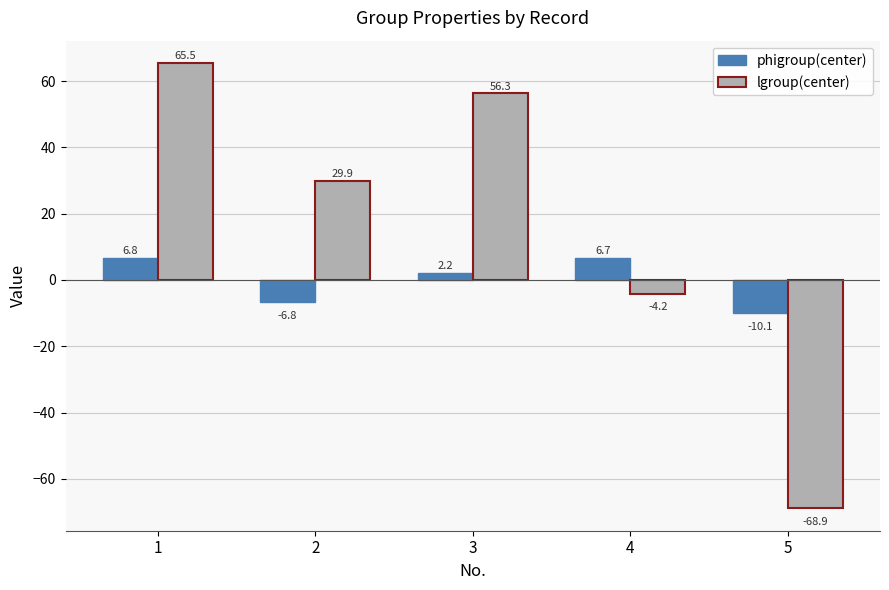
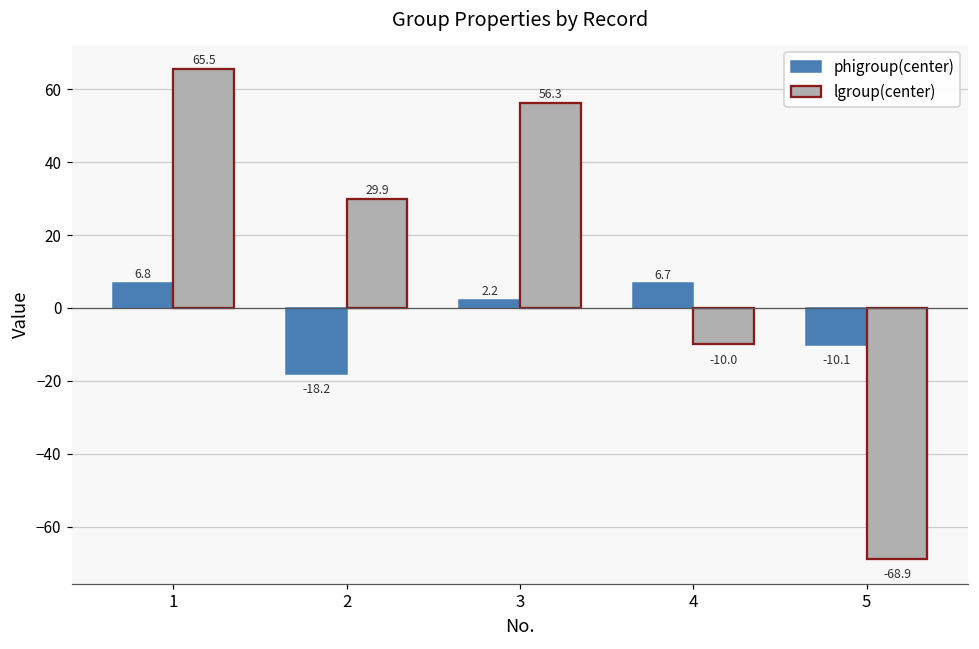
  {
    "phigroup(center)": {
      "1": 6.8,
-     "2": -6.8,
+     "2": -18.2,
      "3": 2.2,
      "4": 6.7,
      "5": -10.1
    },
    "lgroup(center)": {
      "1": 65.5,
      "2": 29.9,
      "3": 56.3,
-     "4": -4.2,
+     "4": -10.0,
      "5": -68.9
    }
  }
